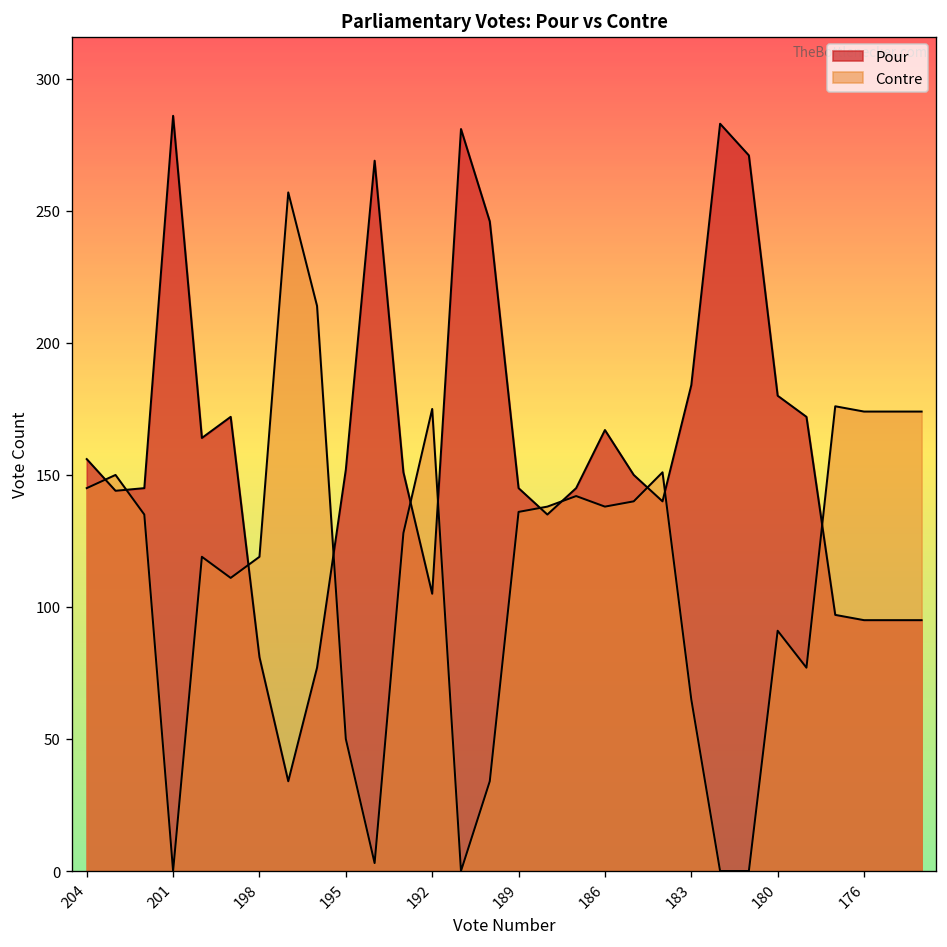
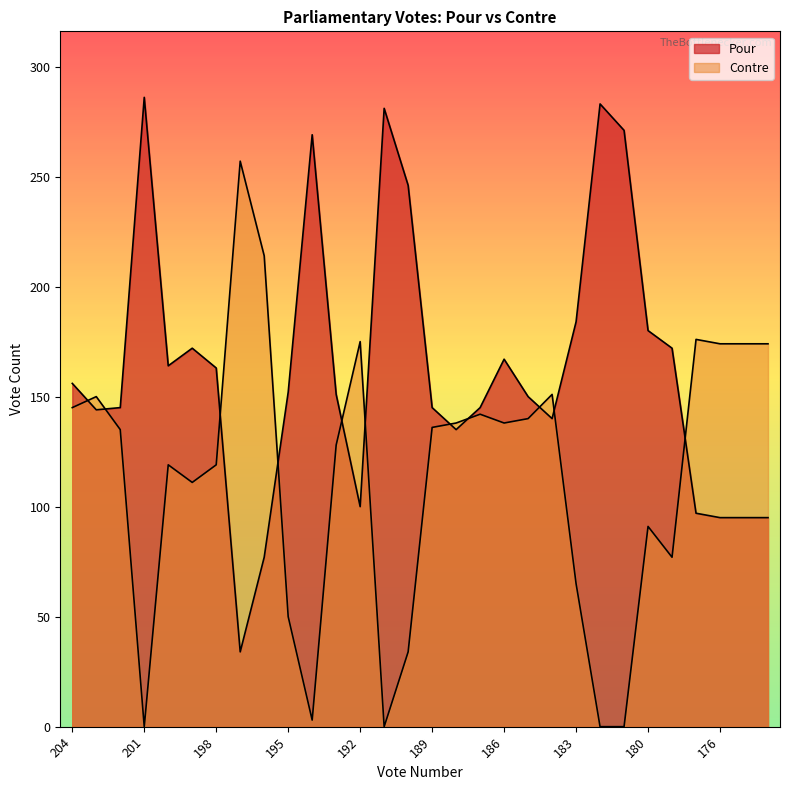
  {
    "Pour": {
      "204": 156,
      "201": 286,
-     "198": 81,
+     "198": 163,
      "195": 152,
-     "192": 105,
+     "192": 100,
      "189": 145,
      "186": 167,
      "183": 184,
      "180": 180,
      "176": 95
    },
    "Contre": {
      "204": 145,
      "201": 0,
      "198": 119,
      "195": 50,
      "192": 175,
      "189": 136,
      "186": 138,
      "183": 65,
      "180": 91,
      "176": 174
    }
  }
